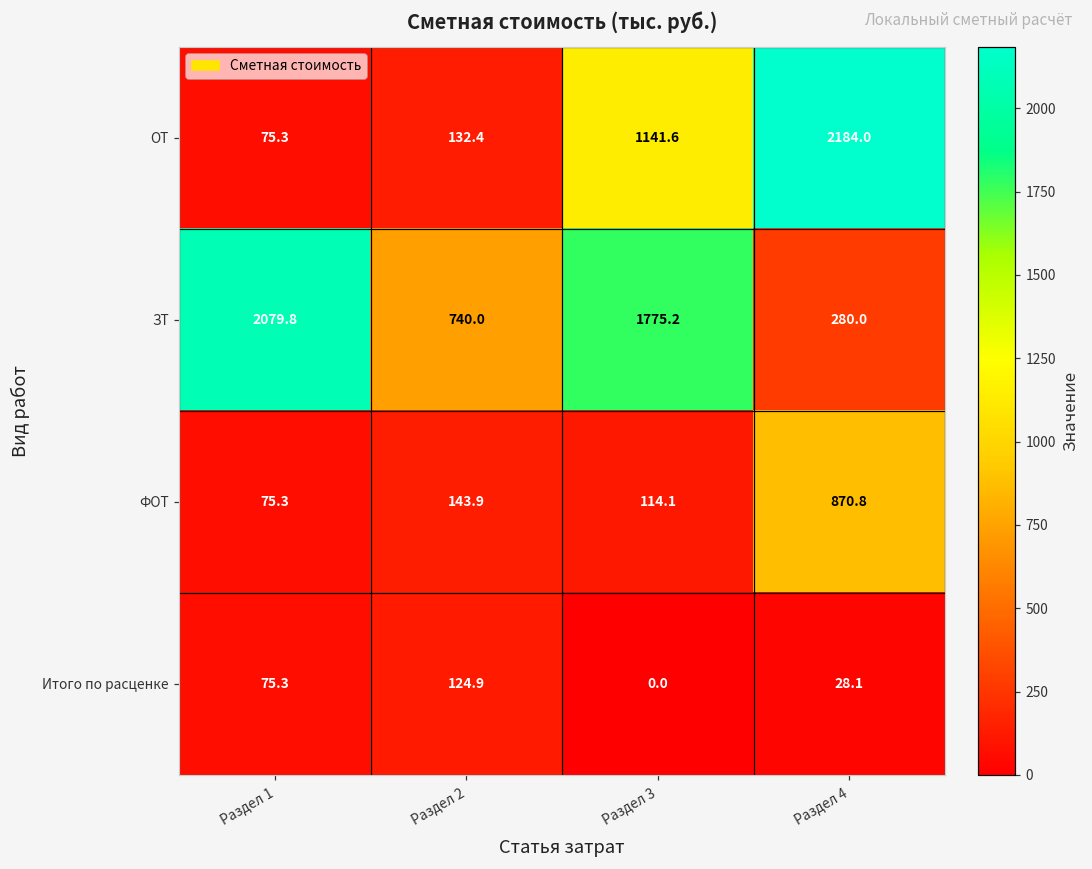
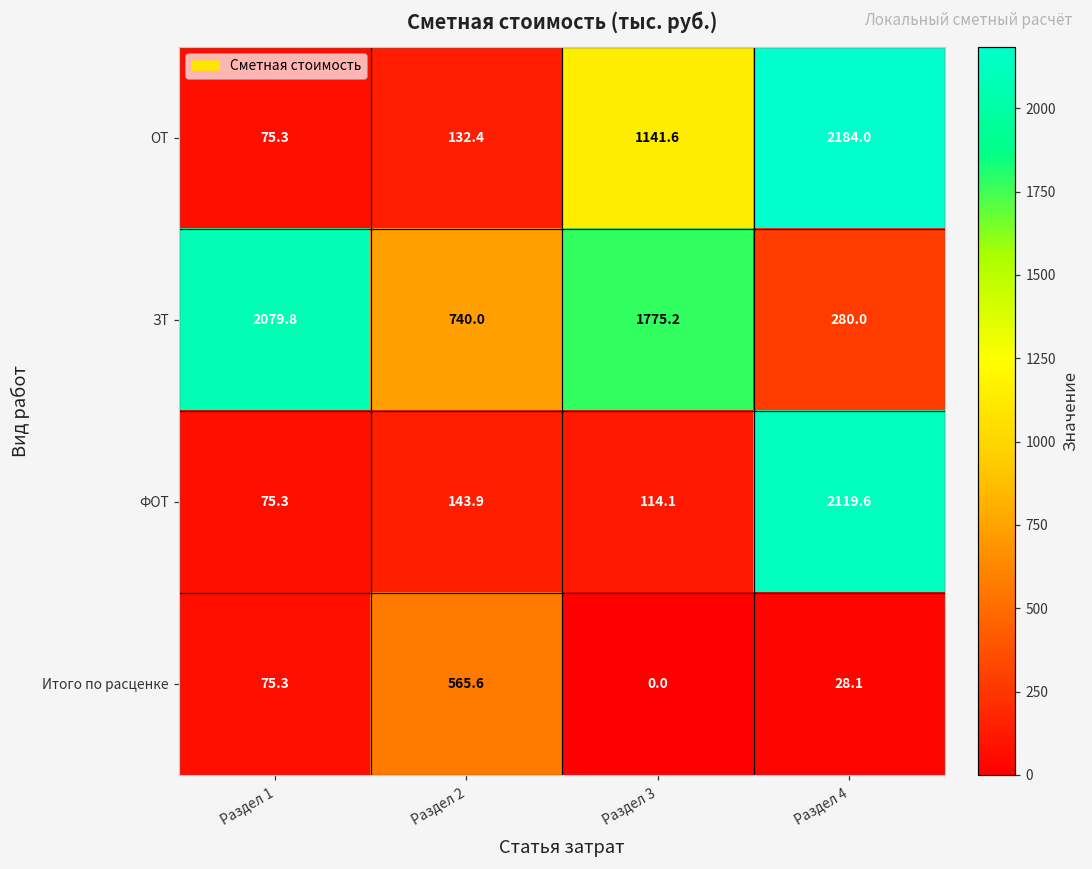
  {
    "ОТ": {
      "Раздел 1": 75.3,
      "Раздел 2": 132.4,
      "Раздел 3": 1141.6,
      "Раздел 4": 2184.0
    },
    "ЗТ": {
      "Раздел 1": 2079.8,
      "Раздел 2": 740.0,
      "Раздел 3": 1775.2,
      "Раздел 4": 280.0
    },
    "ФОТ": {
      "Раздел 1": 75.3,
      "Раздел 2": 143.9,
      "Раздел 3": 114.1,
-     "Раздел 4": 870.8
+     "Раздел 4": 2119.6
    },
    "Итого по расценке": {
      "Раздел 1": 75.3,
-     "Раздел 2": 124.9,
+     "Раздел 2": 565.6,
      "Раздел 3": 0.0,
      "Раздел 4": 28.1
    }
  }
